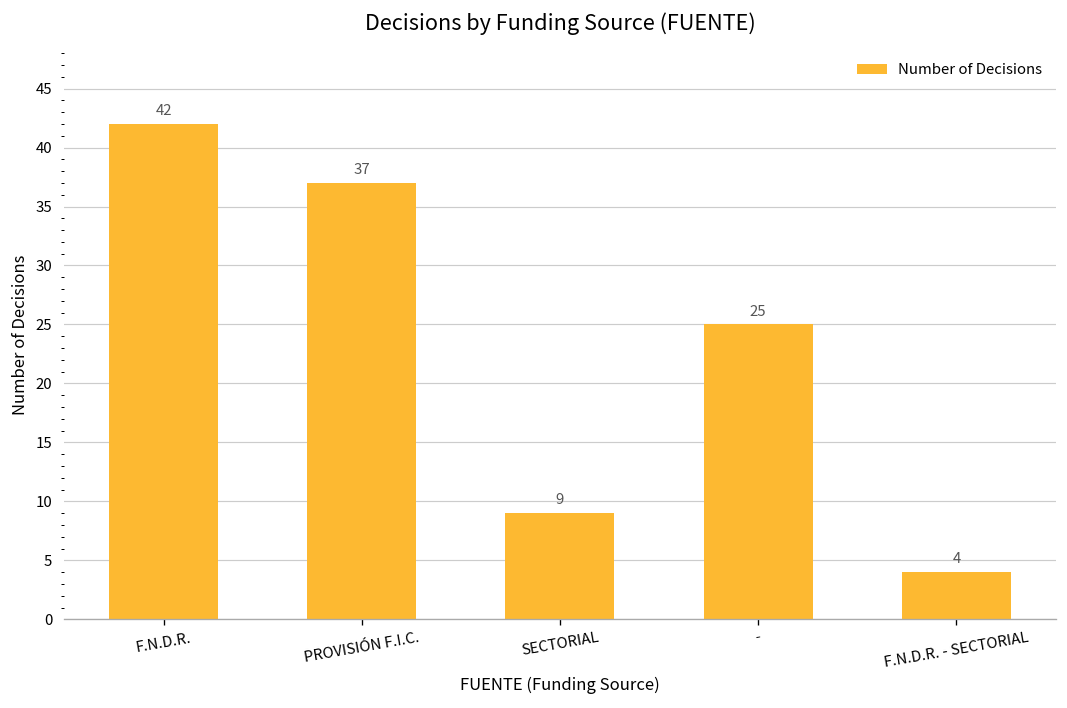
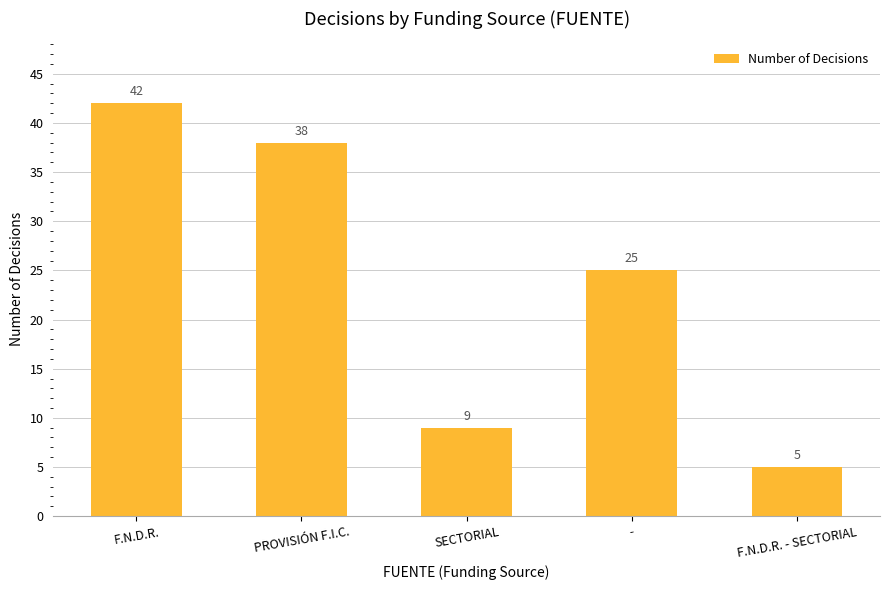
  {
    "F.N.D.R.": 42,
-   "PROVISIÓN F.I.C.": 37,
+   "PROVISIÓN F.I.C.": 38,
    "SECTORIAL": 9,
    "-": 25,
-   "F.N.D.R. - SECTORIAL": 4
+   "F.N.D.R. - SECTORIAL": 5
  }
